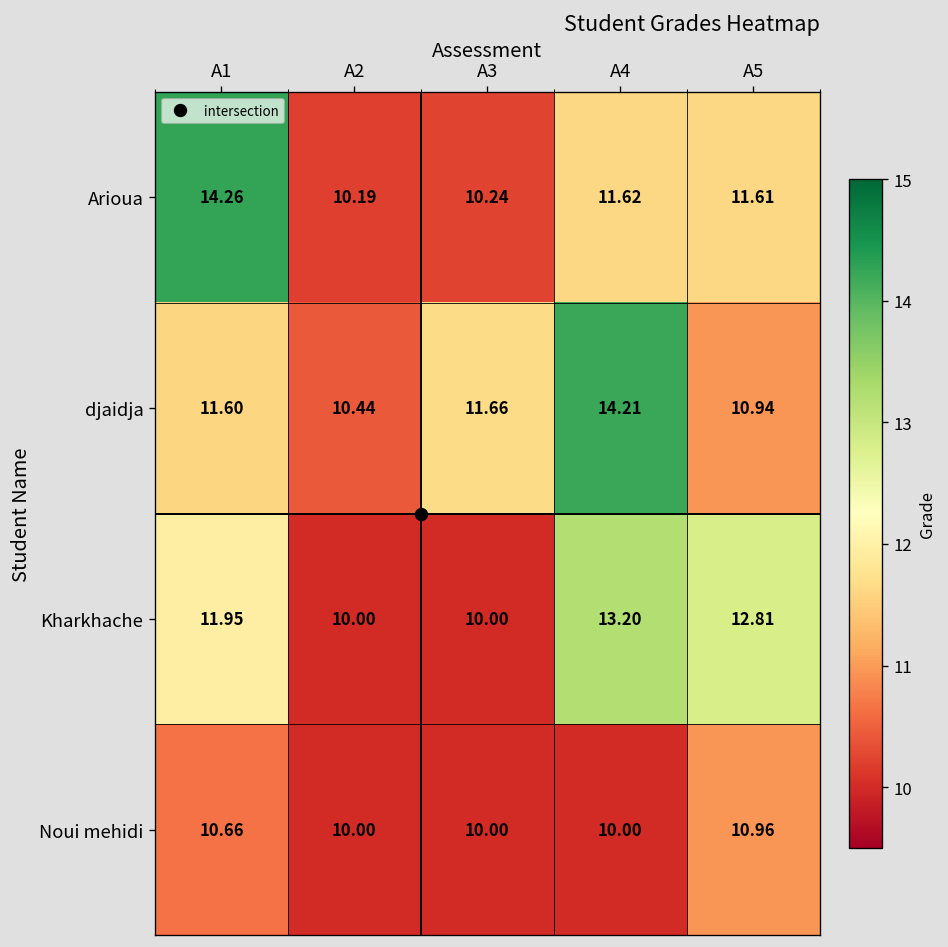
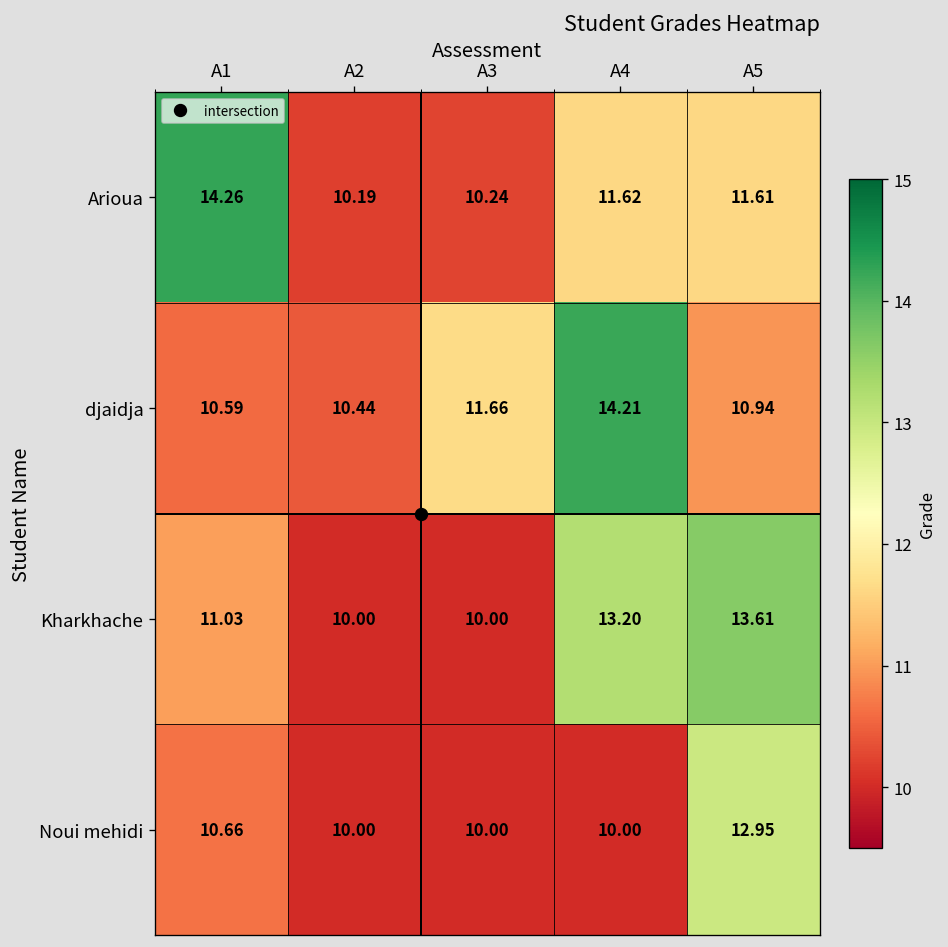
  {
    "Arioua": {
      "A1": 14.26,
      "A2": 10.19,
      "A3": 10.24,
      "A4": 11.62,
      "A5": 11.61
    },
    "djaidja": {
-     "A1": 11.60,
+     "A1": 10.59,
      "A2": 10.44,
      "A3": 11.66,
      "A4": 14.21,
      "A5": 10.94
    },
    "Kharkhache": {
-     "A1": 11.95,
+     "A1": 11.03,
      "A2": 10.00,
      "A3": 10.00,
      "A4": 13.20,
-     "A5": 12.81
+     "A5": 13.61
    },
    "Noui mehidi": {
      "A1": 10.66,
      "A2": 10.00,
      "A3": 10.00,
      "A4": 10.00,
-     "A5": 10.96
+     "A5": 12.95
    }
  }
